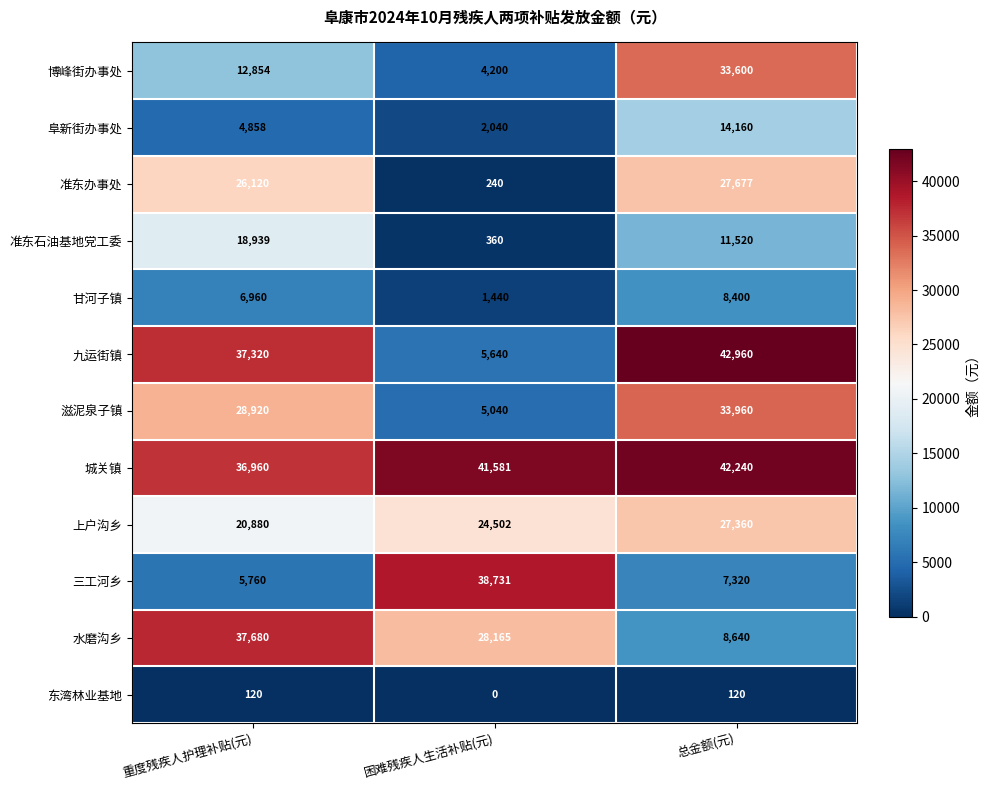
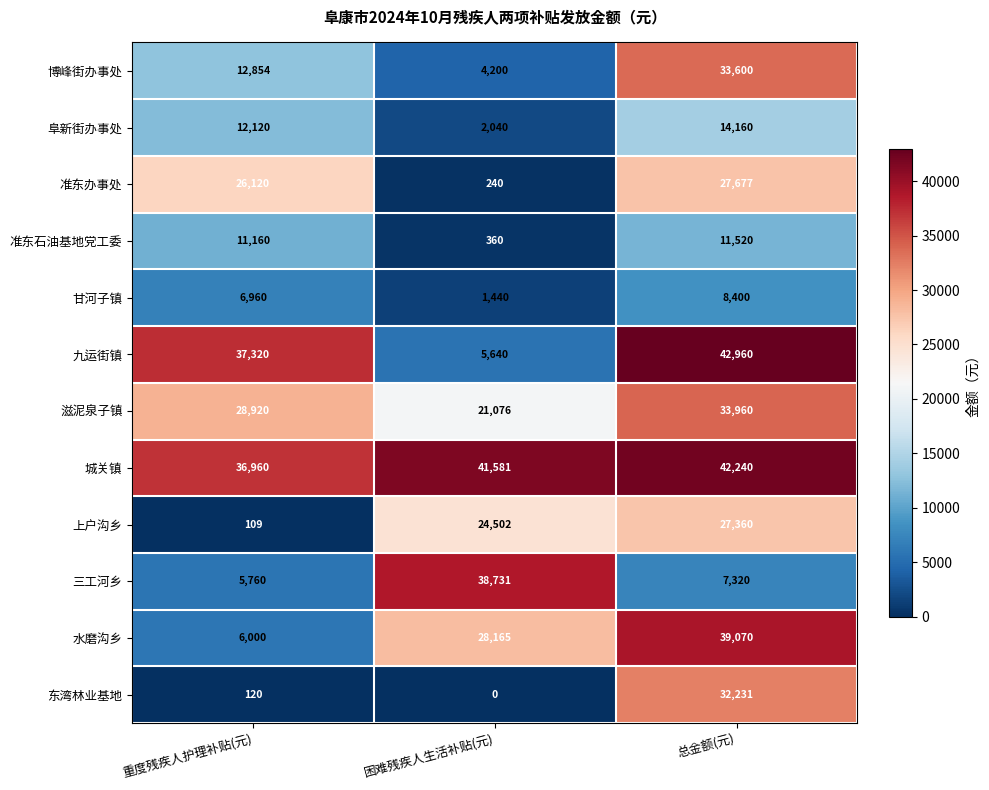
  {
    "博峰街办事处": {
      "重度残疾人护理补贴(元)": "12,854",
      "困难残疾人生活补贴(元)": "4,200",
      "总金额(元)": "33,600"
    },
    "阜新街办事处": {
-     "重度残疾人护理补贴(元)": "4,858",
+     "重度残疾人护理补贴(元)": "12,120",
      "困难残疾人生活补贴(元)": "2,040",
      "总金额(元)": "14,160"
    },
    "准东办事处": {
      "重度残疾人护理补贴(元)": "26,120",
      "困难残疾人生活补贴(元)": "240",
      "总金额(元)": "27,677"
    },
    "准东石油基地党工委": {
-     "重度残疾人护理补贴(元)": "18,939",
+     "重度残疾人护理补贴(元)": "11,160",
      "困难残疾人生活补贴(元)": "360",
      "总金额(元)": "11,520"
    },
    "甘河子镇": {
      "重度残疾人护理补贴(元)": "6,960",
      "困难残疾人生活补贴(元)": "1,440",
      "总金额(元)": "8,400"
    },
    "九运街镇": {
      "重度残疾人护理补贴(元)": "37,320",
      "困难残疾人生活补贴(元)": "5,640",
      "总金额(元)": "42,960"
    },
    "滋泥泉子镇": {
      "重度残疾人护理补贴(元)": "28,920",
-     "困难残疾人生活补贴(元)": "5,040",
+     "困难残疾人生活补贴(元)": "21,076",
      "总金额(元)": "33,960"
    },
    "城关镇": {
      "重度残疾人护理补贴(元)": "36,960",
      "困难残疾人生活补贴(元)": "41,581",
      "总金额(元)": "42,240"
    },
    "上户沟乡": {
-     "重度残疾人护理补贴(元)": "20,880",
+     "重度残疾人护理补贴(元)": "109",
      "困难残疾人生活补贴(元)": "24,502",
      "总金额(元)": "27,360"
    },
    "三工河乡": {
      "重度残疾人护理补贴(元)": "5,760",
      "困难残疾人生活补贴(元)": "38,731",
      "总金额(元)": "7,320"
    },
    "水磨沟乡": {
-     "重度残疾人护理补贴(元)": "37,680",
+     "重度残疾人护理补贴(元)": "6,000",
      "困难残疾人生活补贴(元)": "28,165",
-     "总金额(元)": "8,640"
+     "总金额(元)": "39,070"
    },
    "东湾林业基地": {
      "重度残疾人护理补贴(元)": "120",
      "困难残疾人生活补贴(元)": "0",
-     "总金额(元)": "120"
+     "总金额(元)": "32,231"
    }
  }
